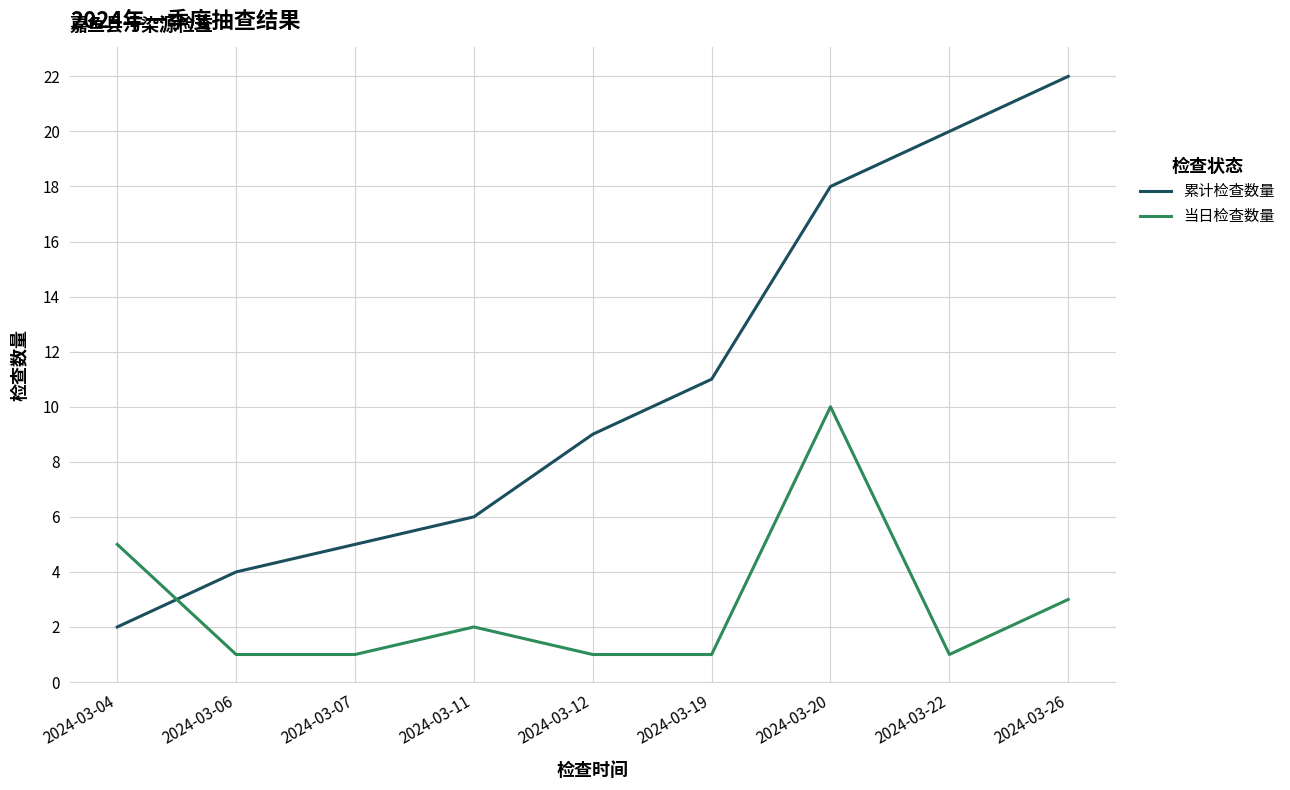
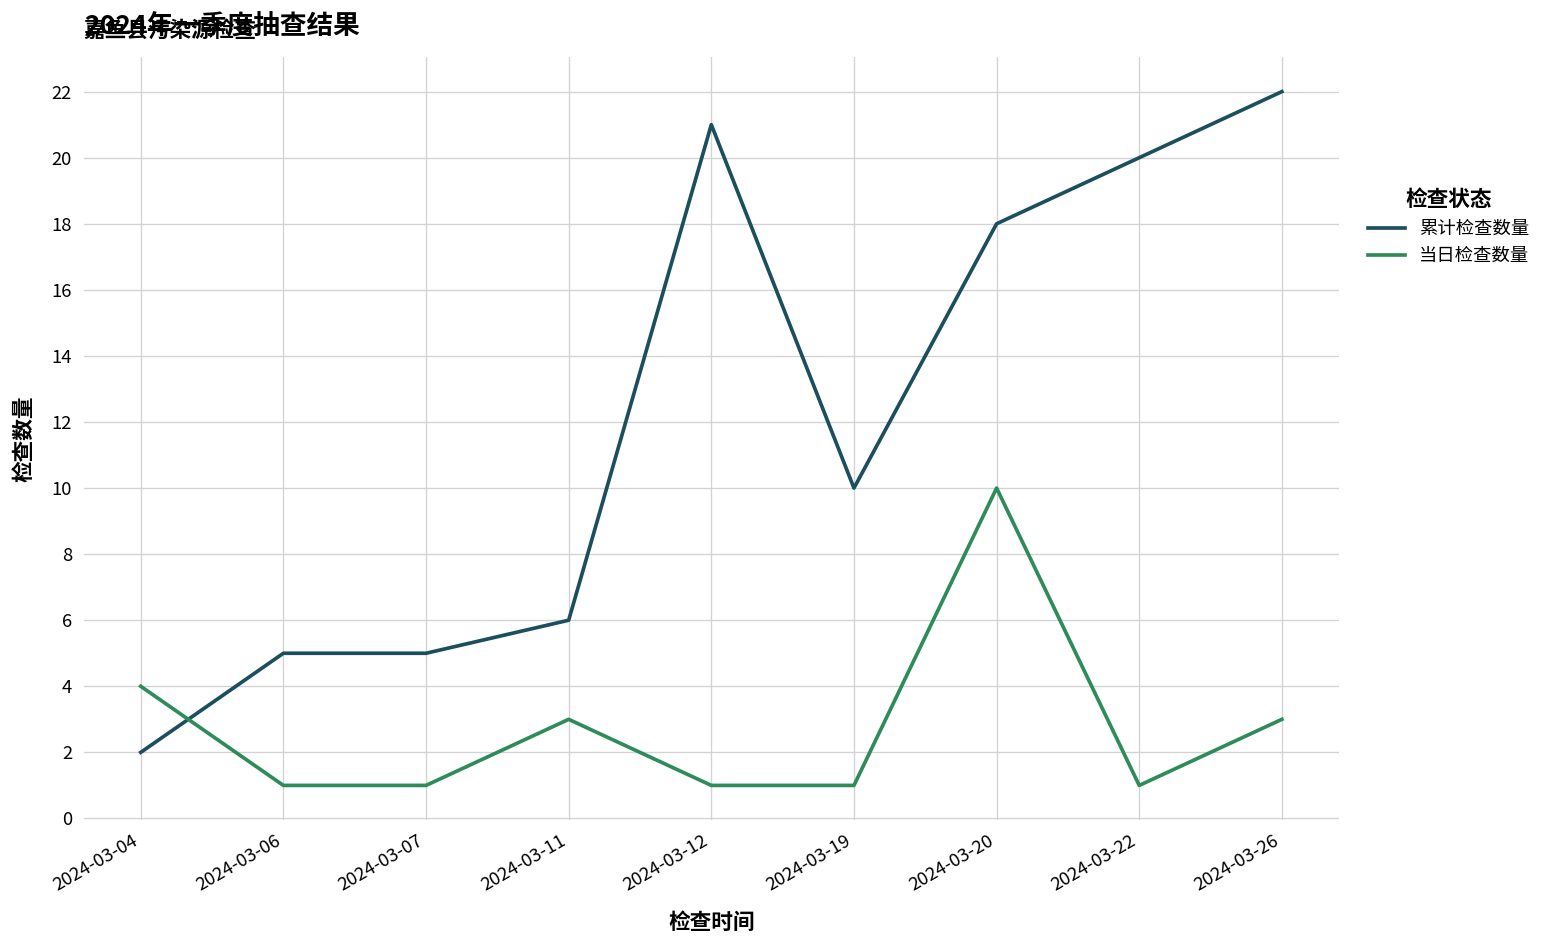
  {
    "累计检查数量": {
      "2024-03-04": 2,
-     "2024-03-06": 4,
+     "2024-03-06": 5,
      "2024-03-07": 5,
      "2024-03-11": 6,
-     "2024-03-12": 9,
-     "2024-03-19": 11,
+     "2024-03-12": 21,
+     "2024-03-19": 10,
      "2024-03-20": 18,
      "2024-03-22": 20,
      "2024-03-26": 22
    },
    "当日检查数量": {
-     "2024-03-04": 5,
+     "2024-03-04": 4,
      "2024-03-06": 1,
      "2024-03-07": 1,
-     "2024-03-11": 2,
+     "2024-03-11": 3,
      "2024-03-12": 1,
      "2024-03-19": 1,
      "2024-03-20": 10,
      "2024-03-22": 1,
      "2024-03-26": 3
    }
  }
